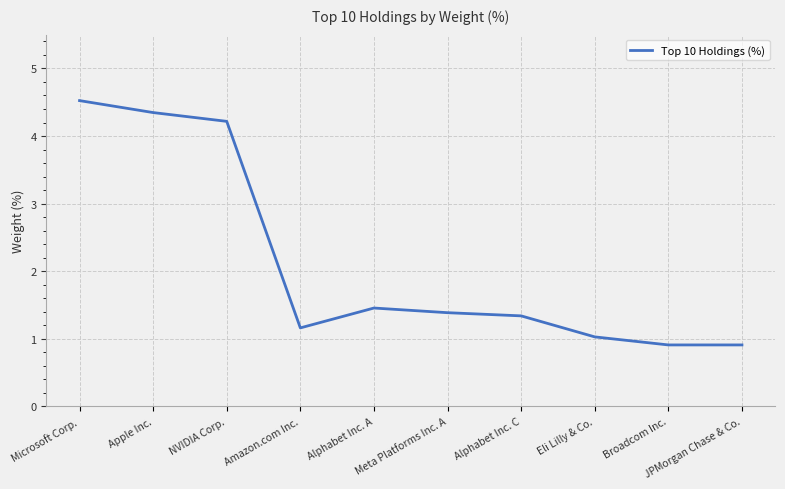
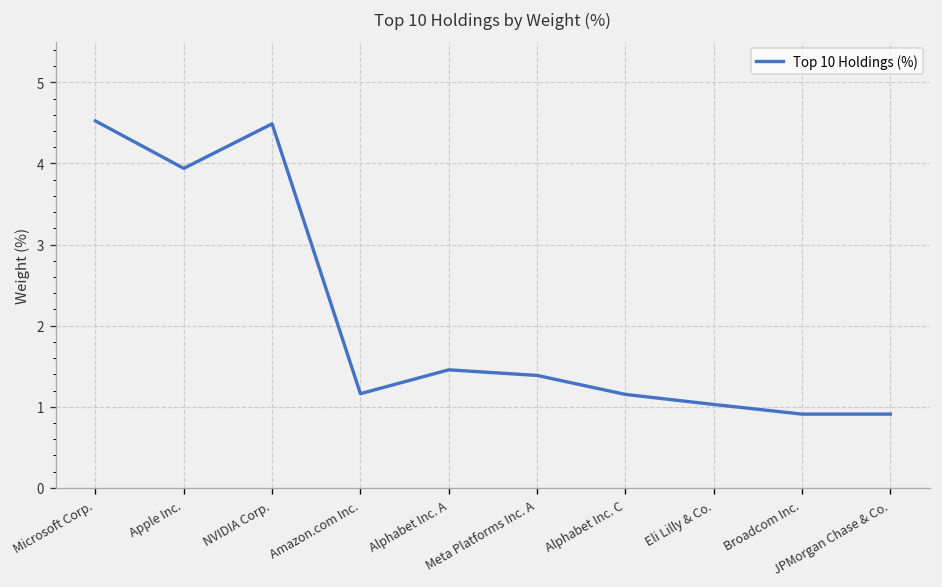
  {
    "Microsoft Corp.": 4.5,
-   "Apple Inc.": 4.3,
-   "NVIDIA Corp.": 4.2,
+   "Apple Inc.": 3.9,
+   "NVIDIA Corp.": 4.5,
    "Amazon.com Inc.": 1.2,
    "Alphabet Inc. A": 1.5,
    "Meta Platforms Inc. A": 1.4,
-   "Alphabet Inc. C": 1.3,
+   "Alphabet Inc. C": 1.2,
    "Eli Lilly & Co.": 1.0,
    "Broadcom Inc.": 0.9,
    "JPMorgan Chase & Co.": 0.9
  }
